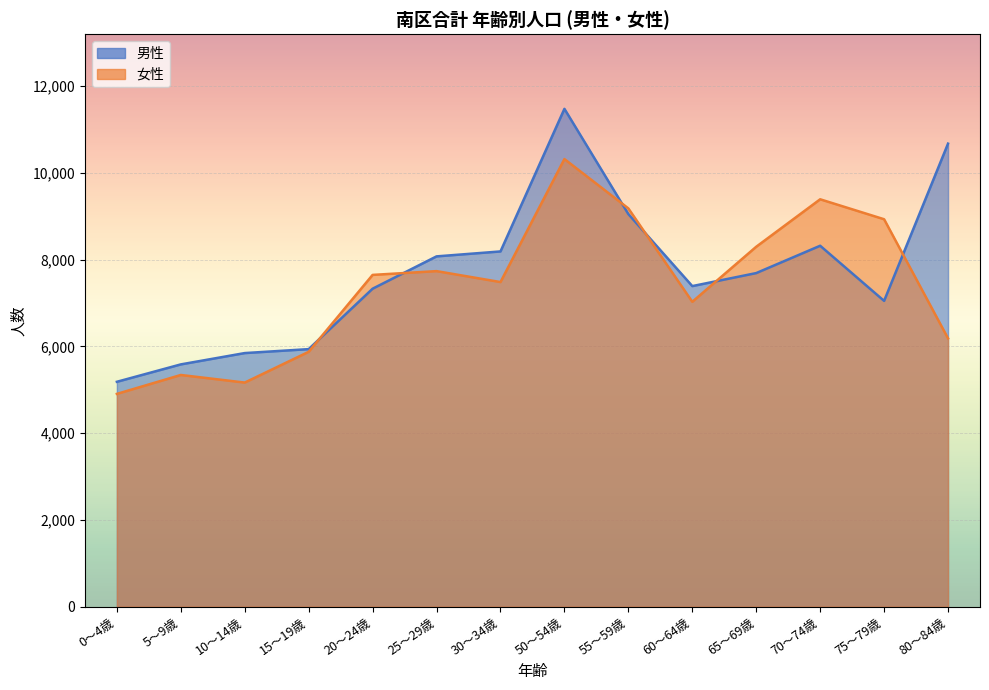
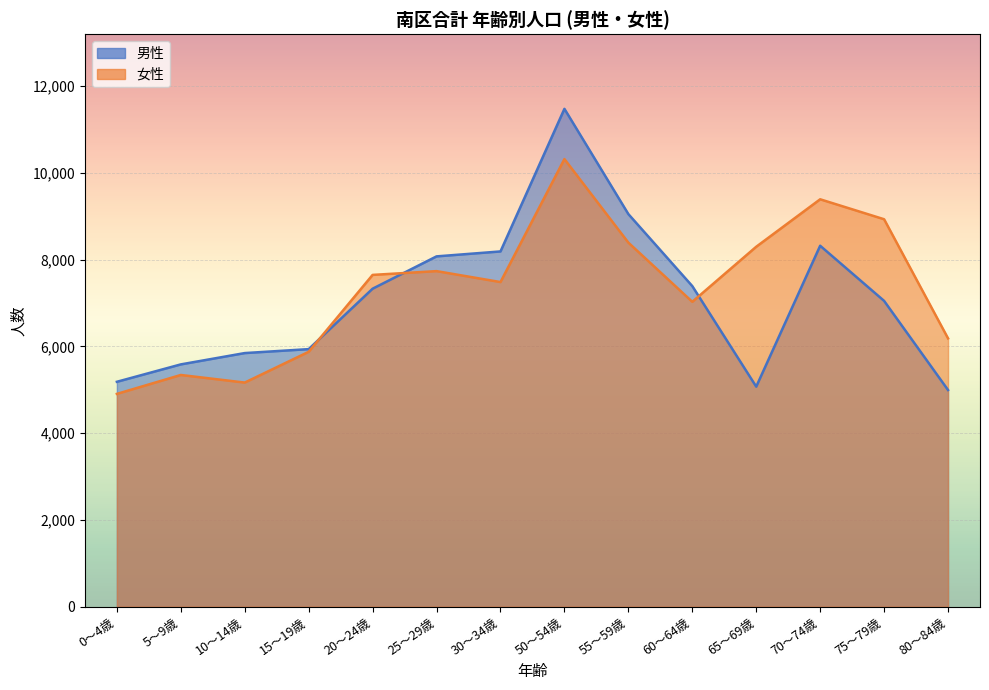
  {
    "男性": {
      "0～4歳": "5,200",
      "5～9歳": "5,600",
      "10～14歳": "5,800",
      "15～19歳": "5,900",
      "20～24歳": "7,300",
      "25～29歳": "8,100",
      "30～34歳": "8,200",
      "50～54歳": "11,500",
      "55～59歳": "9,100",
      "60～64歳": "7,400",
-     "65～69歳": "7,700",
+     "65～69歳": "5,100",
      "70～74歳": "8,300",
      "75～79歳": "7,000",
-     "80～84歳": "10,700"
+     "80～84歳": "5,000"
    },
    "女性": {
      "0～4歳": "4,900",
      "5～9歳": "5,300",
      "10～14歳": "5,200",
      "15～19歳": "5,900",
      "20～24歳": "7,600",
      "25～29歳": "7,700",
      "30～34歳": "7,500",
      "50～54歳": "10,300",
-     "55～59歳": "9,200",
+     "55～59歳": "8,400",
      "60～64歳": "7,000",
      "65～69歳": "8,300",
      "70～74歳": "9,400",
      "75～79歳": "8,900",
      "80～84歳": "6,200"
    }
  }
